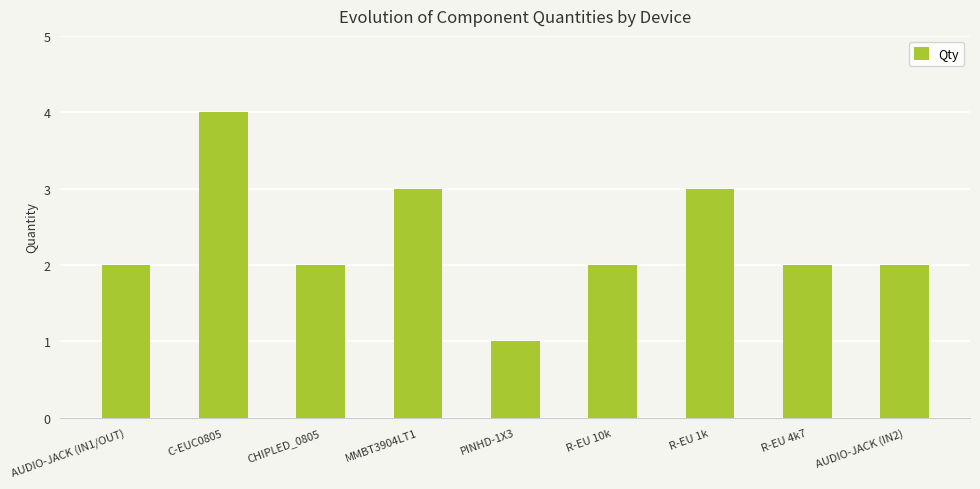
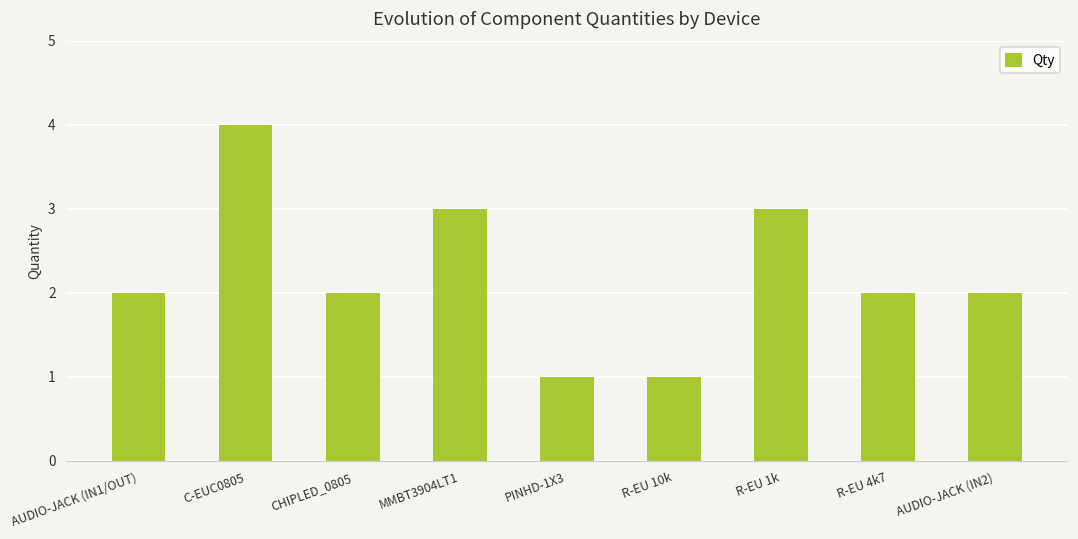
  {
    "AUDIO-JACK (IN1/OUT)": 2,
    "C-EUC0805": 4,
    "CHIPLED_0805": 2,
    "MMBT3904LT1": 3,
    "PINHD-1X3": 1,
-   "R-EU 10k": 2,
+   "R-EU 10k": 1,
    "R-EU 1k": 3,
    "R-EU 4k7": 2,
    "AUDIO-JACK (IN2)": 2
  }
